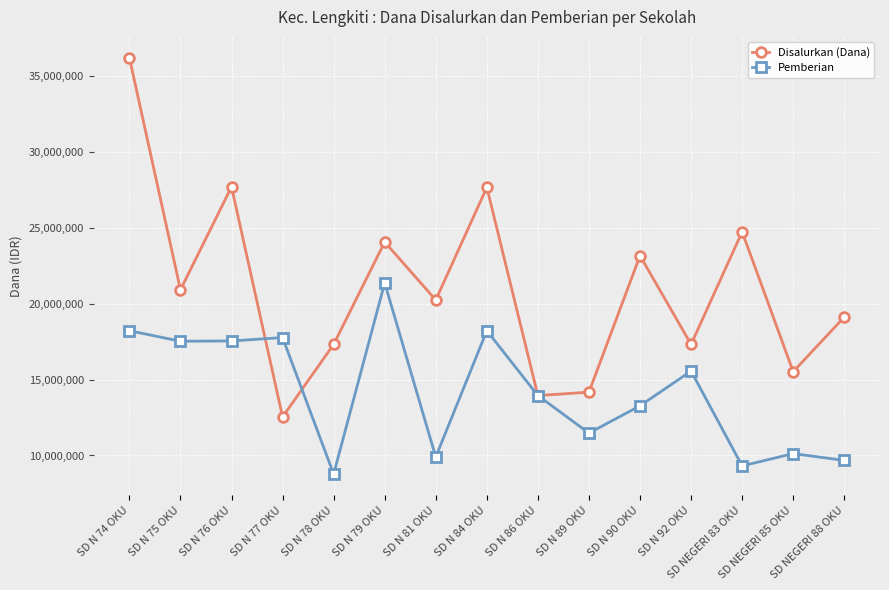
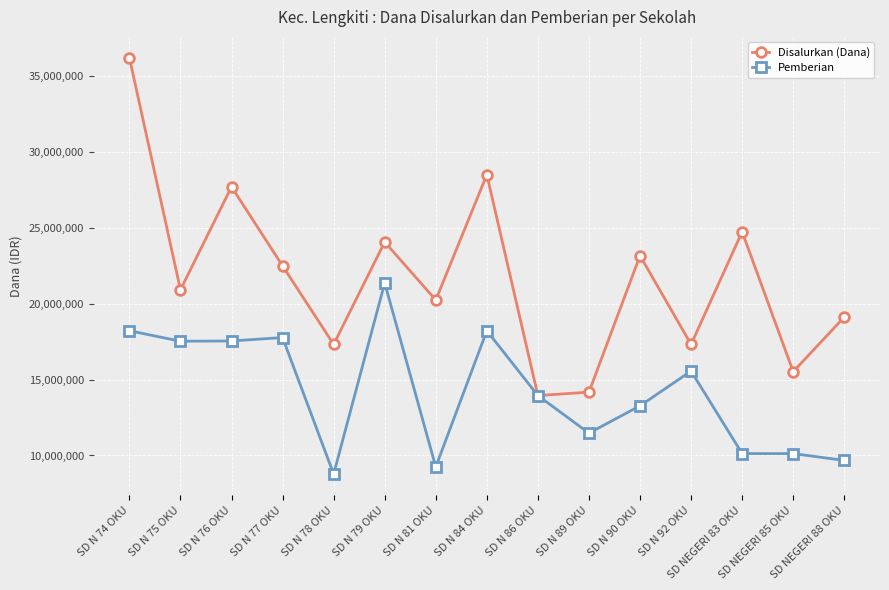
  {
    "Disalurkan (Dana)": {
      "SD N 74 OKU": "36,200,000",
      "SD N 75 OKU": "20,900,000",
      "SD N 76 OKU": "27,700,000",
-     "SD N 77 OKU": "12,500,000",
+     "SD N 77 OKU": "22,500,000",
      "SD N 78 OKU": "17,300,000",
      "SD N 79 OKU": "24,100,000",
      "SD N 81 OKU": "20,300,000",
-     "SD N 84 OKU": "27,700,000",
+     "SD N 84 OKU": "28,500,000",
      "SD N 89 OKU": "14,200,000",
      "SD N 90 OKU": "23,200,000",
      "SD N 92 OKU": "17,300,000",
      "SD NEGERI 83 OKU": "24,700,000",
      "SD NEGERI 85 OKU": "15,500,000",
      "SD NEGERI 88 OKU": "19,100,000"
    },
    "Pemberian": {
      "SD N 74 OKU": "18,200,000",
      "SD N 75 OKU": "17,500,000",
      "SD N 76 OKU": "17,600,000",
      "SD N 77 OKU": "17,800,000",
      "SD N 78 OKU": "8,800,000",
      "SD N 79 OKU": "21,400,000",
-     "SD N 81 OKU": "9,900,000",
+     "SD N 81 OKU": "9,200,000",
      "SD N 84 OKU": "18,200,000",
      "SD N 89 OKU": "11,500,000",
      "SD N 90 OKU": "13,300,000",
      "SD N 92 OKU": "15,600,000",
-     "SD NEGERI 83 OKU": "9,300,000",
+     "SD NEGERI 83 OKU": "10,100,000",
      "SD NEGERI 85 OKU": "10,100,000",
      "SD NEGERI 88 OKU": "9,700,000"
    }
  }
